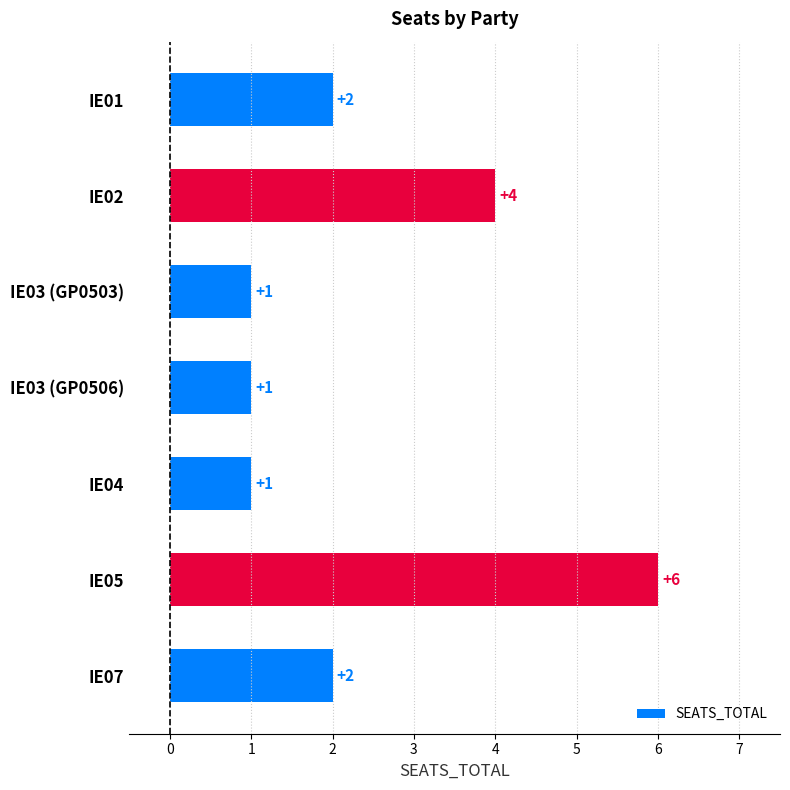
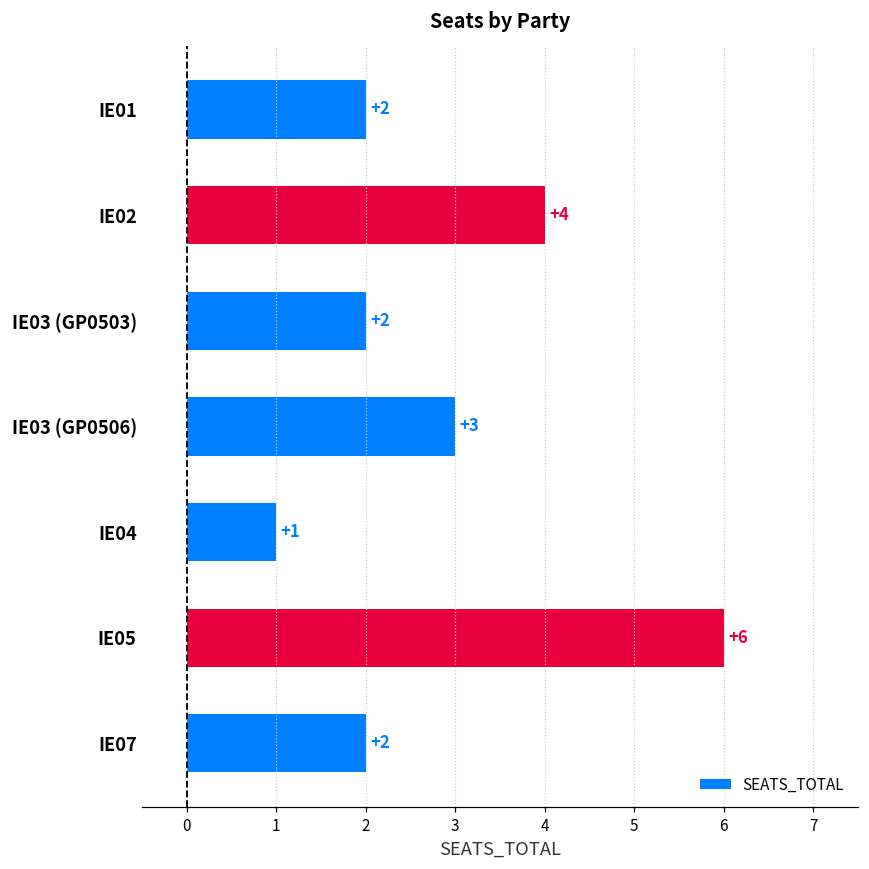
  {
    "IE01": "+2",
    "IE02": "+4",
-   "IE03 (GP0503)": "+1",
-   "IE03 (GP0506)": "+1",
+   "IE03 (GP0503)": "+2",
+   "IE03 (GP0506)": "+3",
    "IE04": "+1",
    "IE05": "+6",
    "IE07": "+2"
  }
